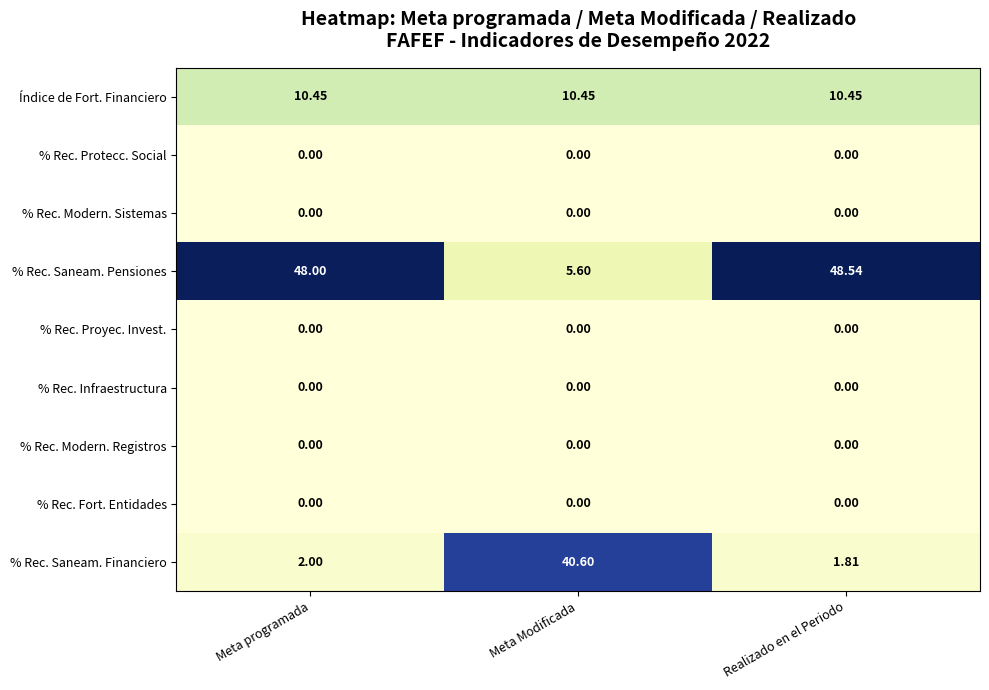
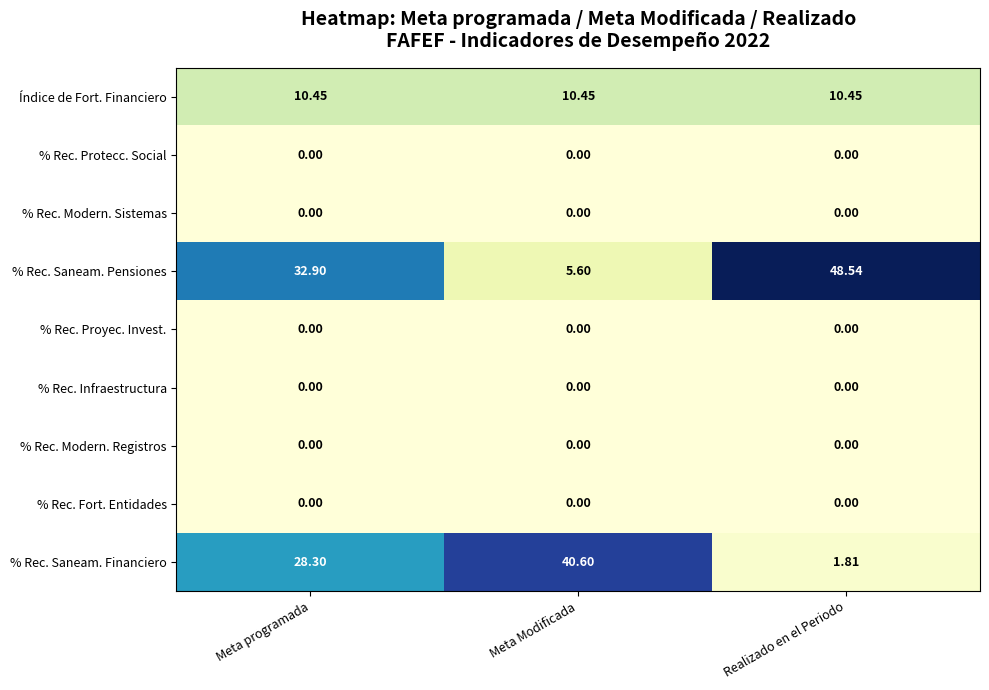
  {
    "Índice de Fort. Financiero": {
      "Meta programada": 10.45,
      "Meta Modificada": 10.45,
      "Realizado en el Periodo": 10.45
    },
    "% Rec. Protecc. Social": {
      "Meta programada": 0.00,
      "Meta Modificada": 0.00,
      "Realizado en el Periodo": 0.00
    },
    "% Rec. Modern. Sistemas": {
      "Meta programada": 0.00,
      "Meta Modificada": 0.00,
      "Realizado en el Periodo": 0.00
    },
    "% Rec. Saneam. Pensiones": {
-     "Meta programada": 48.00,
+     "Meta programada": 32.90,
      "Meta Modificada": 5.60,
      "Realizado en el Periodo": 48.54
    },
    "% Rec. Proyec. Invest.": {
      "Meta programada": 0.00,
      "Meta Modificada": 0.00,
      "Realizado en el Periodo": 0.00
    },
    "% Rec. Infraestructura": {
      "Meta programada": 0.00,
      "Meta Modificada": 0.00,
      "Realizado en el Periodo": 0.00
    },
    "% Rec. Modern. Registros": {
      "Meta programada": 0.00,
      "Meta Modificada": 0.00,
      "Realizado en el Periodo": 0.00
    },
    "% Rec. Fort. Entidades": {
      "Meta programada": 0.00,
      "Meta Modificada": 0.00,
      "Realizado en el Periodo": 0.00
    },
    "% Rec. Saneam. Financiero": {
-     "Meta programada": 2.00,
+     "Meta programada": 28.30,
      "Meta Modificada": 40.60,
      "Realizado en el Periodo": 1.81
    }
  }
